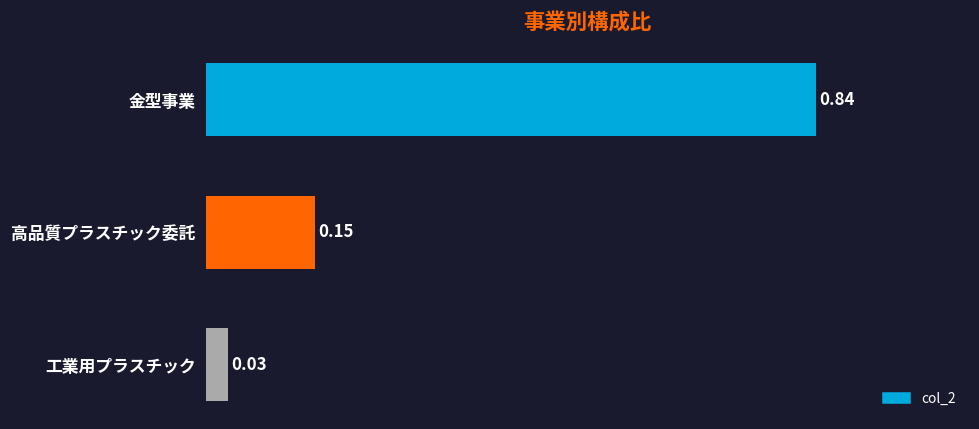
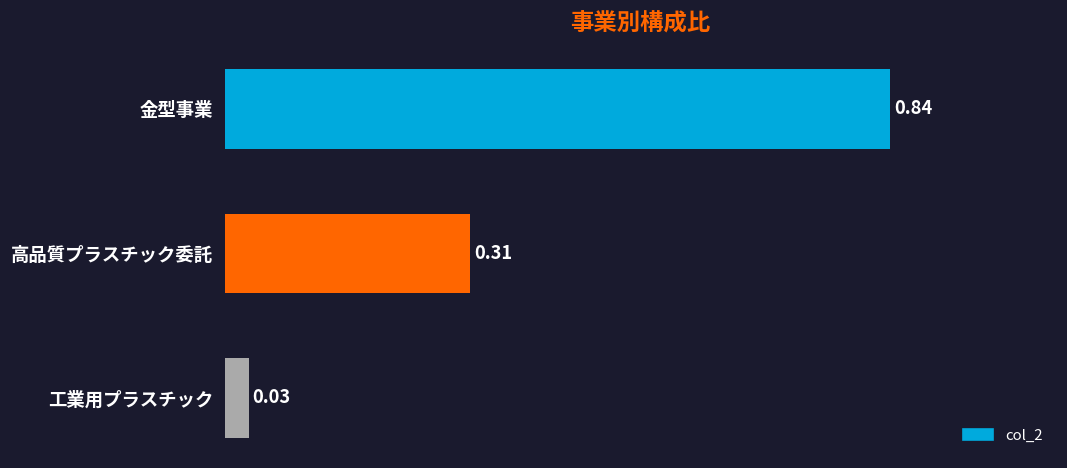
  {
    "金型事業": 0.84,
-   "高品質プラスチック委託": 0.15,
+   "高品質プラスチック委託": 0.31,
    "工業用プラスチック": 0.03
  }
